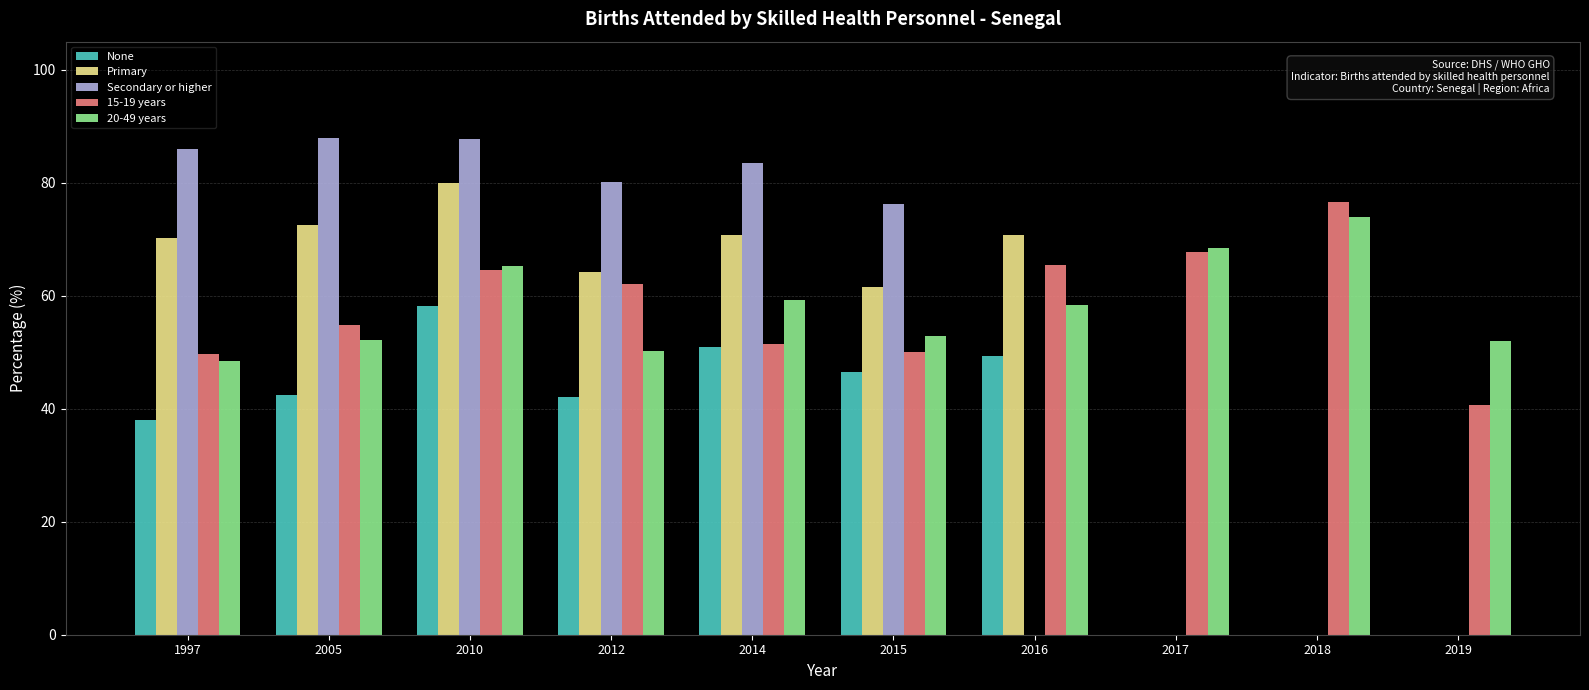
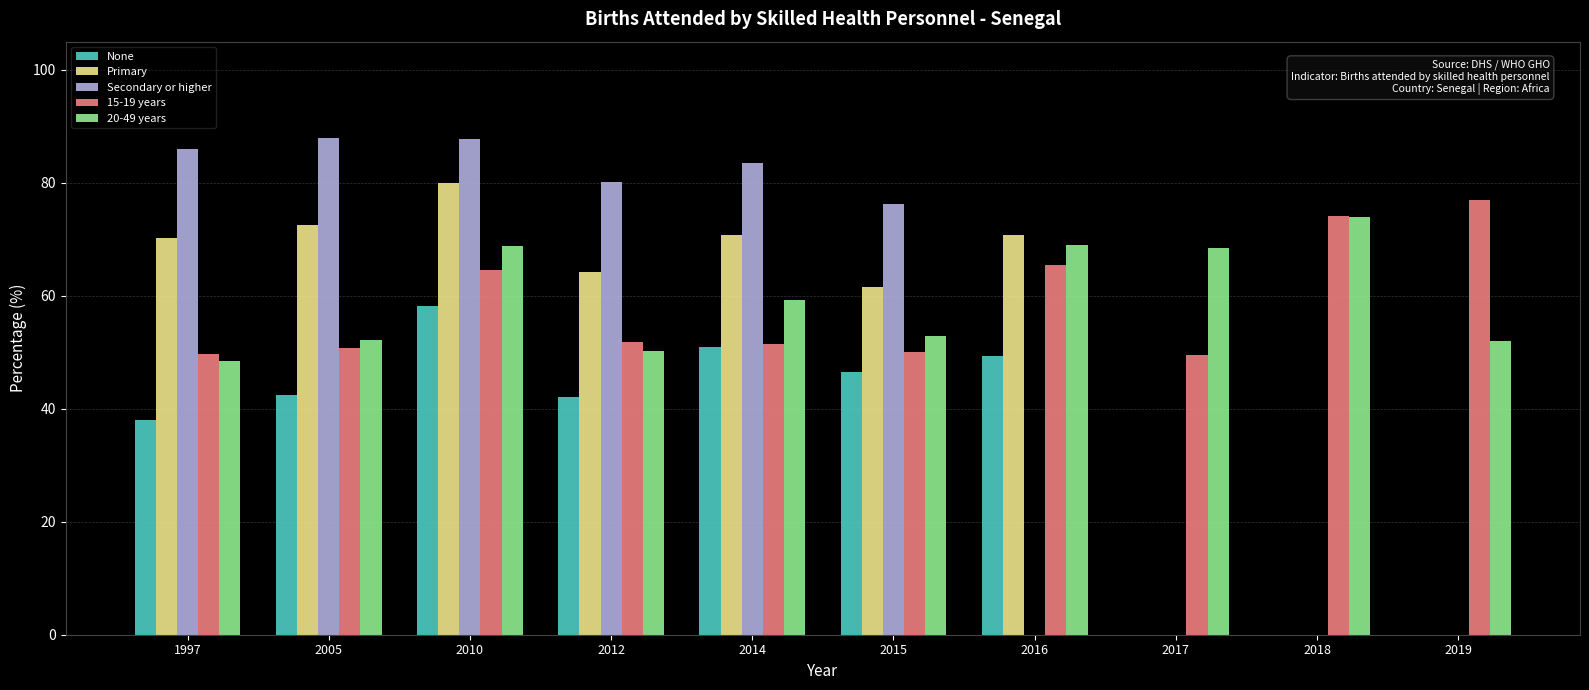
  {
    "Secondary or higher": {
      "1997": 86,
      "2005": 88,
      "2010": 88,
      "2012": 80,
      "2014": 83,
      "2015": 76
    },
    "15-19 years": {
      "1997": 50,
-     "2005": 55,
+     "2005": 51,
      "2010": 65,
-     "2012": 62,
+     "2012": 52,
      "2014": 51,
      "2015": 50,
      "2016": 65,
-     "2017": 68,
-     "2018": 77,
-     "2019": 41
+     "2017": 50,
+     "2018": 74,
+     "2019": 77
    },
    "20-49 years": {
      "1997": 49,
      "2005": 52,
-     "2010": 65,
+     "2010": 69,
      "2012": 50,
      "2014": 59,
      "2015": 53,
-     "2016": 58,
+     "2016": 69,
      "2017": 68,
      "2018": 74,
      "2019": 52
    }
  }
